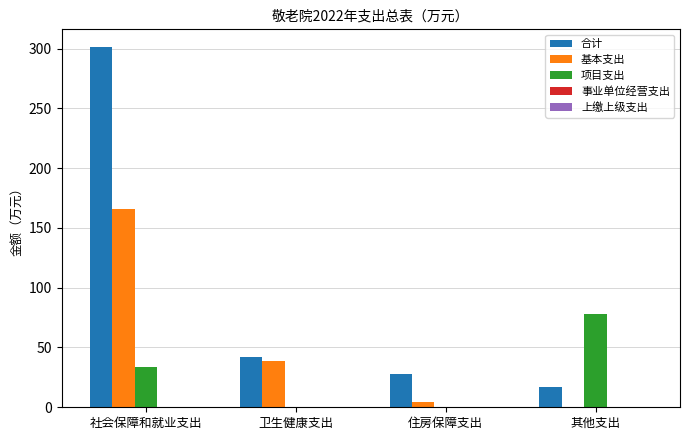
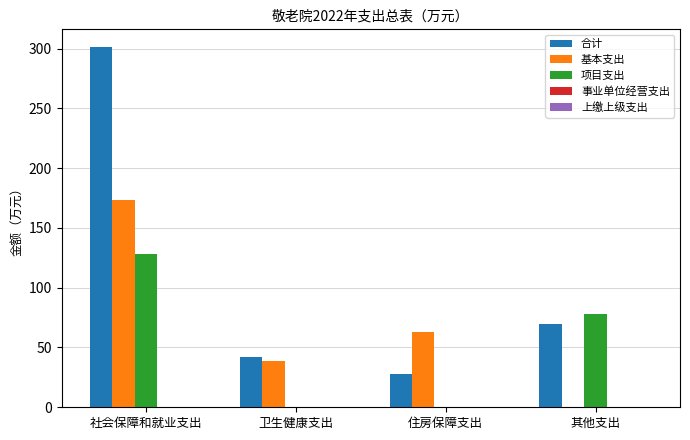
  {
    "合计": {
      "社会保障和就业支出": 301,
      "卫生健康支出": 42,
      "住房保障支出": 28,
-     "其他支出": 17
+     "其他支出": 70
    },
    "基本支出": {
-     "社会保障和就业支出": 166,
+     "社会保障和就业支出": 173,
      "卫生健康支出": 39,
-     "住房保障支出": 4,
+     "住房保障支出": 63,
      "其他支出": 0
    },
    "项目支出": {
-     "社会保障和就业支出": 34,
+     "社会保障和就业支出": 128,
      "卫生健康支出": 0,
      "住房保障支出": 0,
      "其他支出": 78
    },
    "事业单位经营支出": {
      "社会保障和就业支出": 0,
      "卫生健康支出": 0,
      "住房保障支出": 0,
      "其他支出": 0
    },
    "上缴上级支出": {
      "社会保障和就业支出": 0,
      "卫生健康支出": 0,
      "住房保障支出": 0,
      "其他支出": 0
    }
  }
